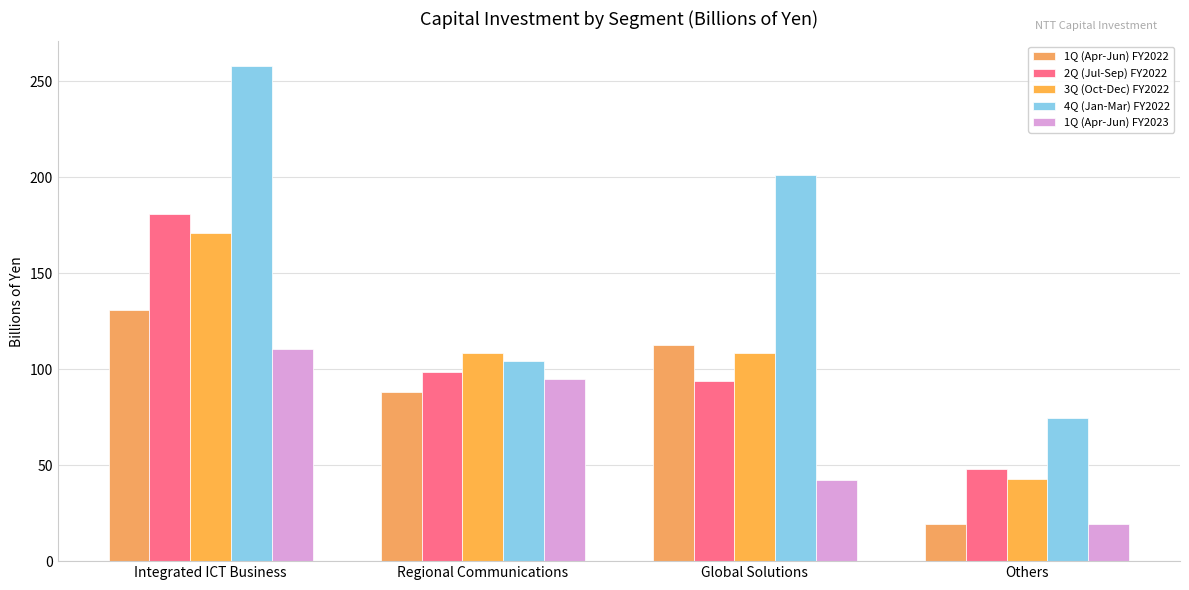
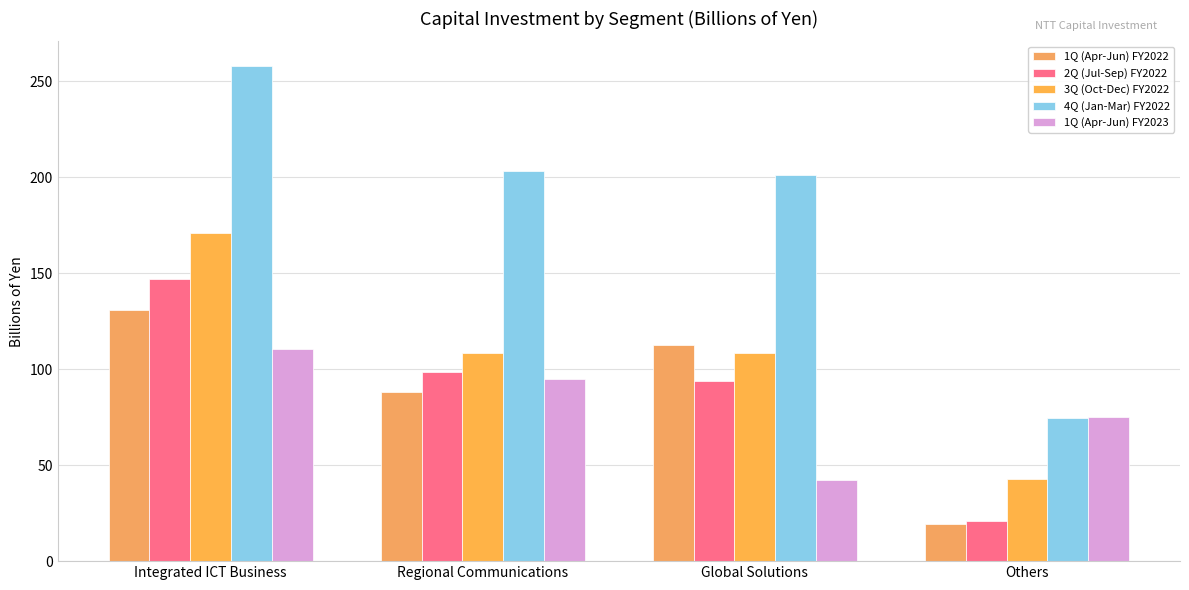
  {
    "2Q (Jul-Sep) FY2022": {
-     "Integrated ICT Business": 181,
+     "Integrated ICT Business": 147,
      "Regional Communications": 98,
      "Global Solutions": 94,
-     "Others": 48
+     "Others": 21
    },
    "4Q (Jan-Mar) FY2022": {
      "Integrated ICT Business": 258,
-     "Regional Communications": 104,
+     "Regional Communications": 204,
      "Global Solutions": 201,
      "Others": 75
    },
    "1Q (Apr-Jun) FY2023": {
      "Integrated ICT Business": 111,
      "Regional Communications": 95,
      "Global Solutions": 42,
-     "Others": 19
+     "Others": 75
    }
  }
